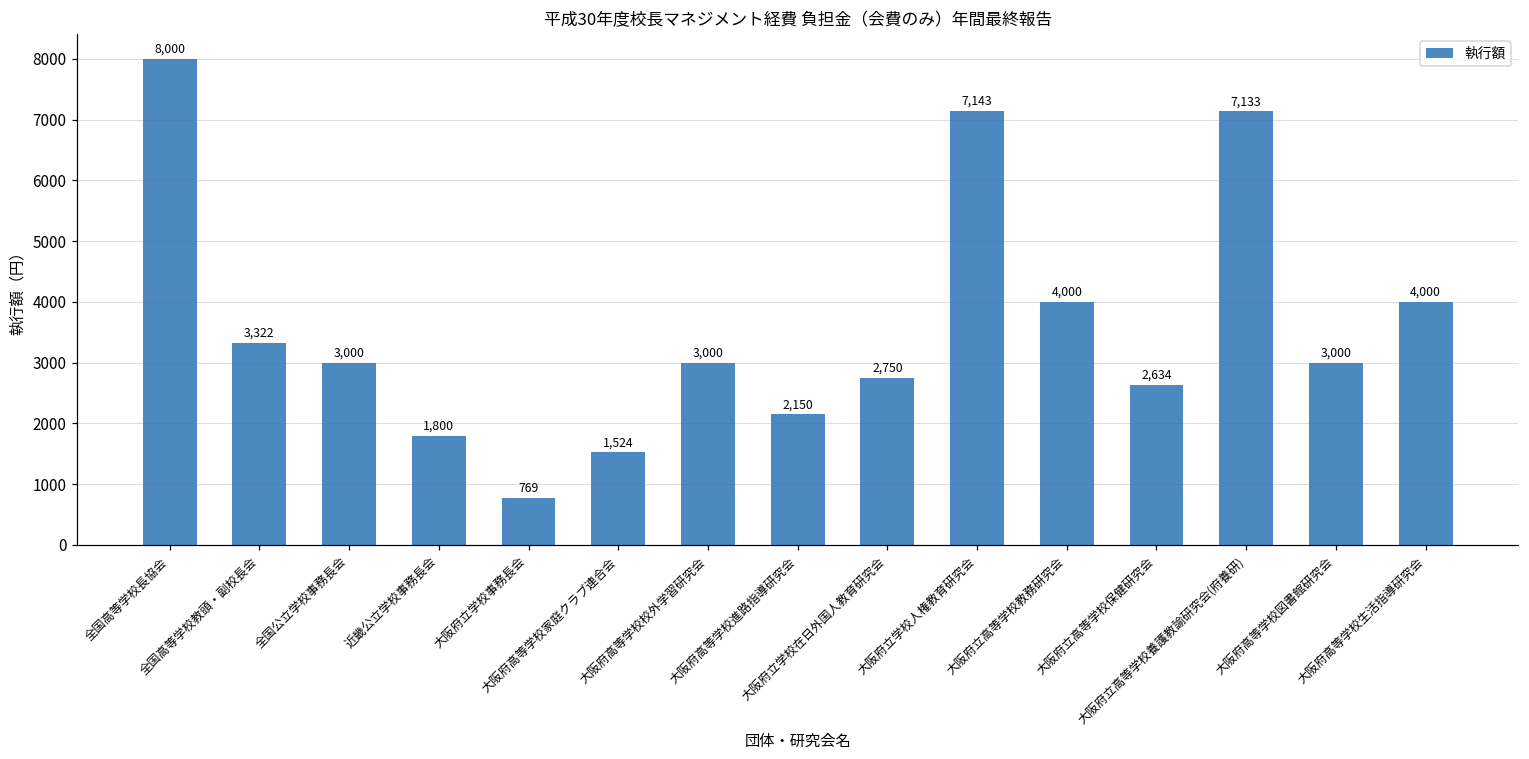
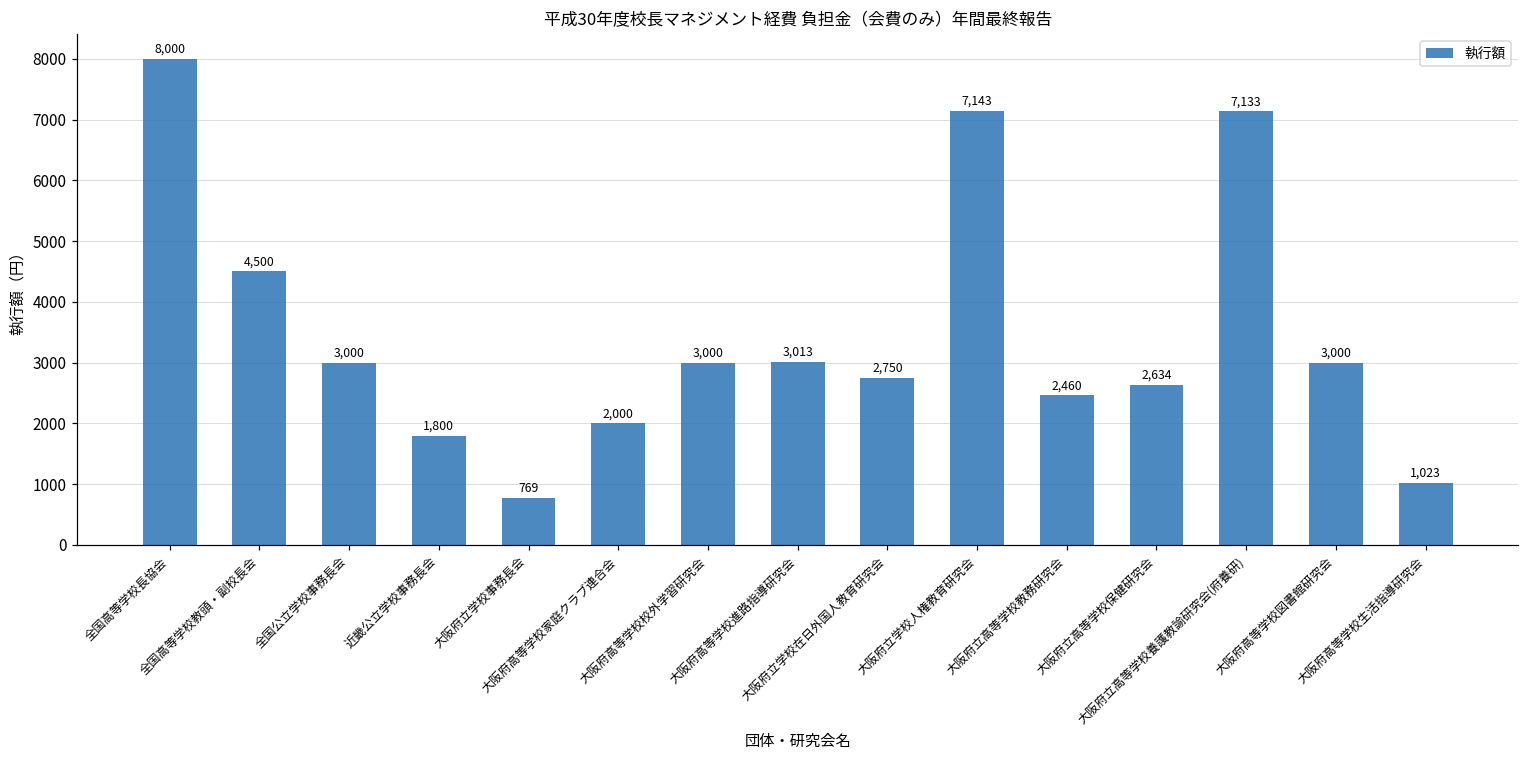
  {
    "全国高等学校長協会": "8,000",
-   "全国高等学校教頭・副校長会": "3,322",
+   "全国高等学校教頭・副校長会": "4,500",
    "全国公立学校事務長会": "3,000",
    "近畿公立学校事務長会": "1,800",
    "大阪府立学校事務長会": "769",
-   "大阪府高等学校家庭クラブ連合会": "1,524",
+   "大阪府高等学校家庭クラブ連合会": "2,000",
    "大阪府高等学校校外学習研究会": "3,000",
-   "大阪府高等学校進路指導研究会": "2,150",
+   "大阪府高等学校進路指導研究会": "3,013",
    "大阪府立学校在日外国人教育研究会": "2,750",
    "大阪府立学校人権教育研究会": "7,143",
-   "大阪府立高等学校教務研究会": "4,000",
+   "大阪府立高等学校教務研究会": "2,460",
    "大阪府立高等学校保健研究会": "2,634",
    "大阪府立高等学校養護教諭研究会(府養研)": "7,133",
    "大阪府高等学校図書館研究会": "3,000",
-   "大阪府高等学校生活指導研究会": "4,000"
+   "大阪府高等学校生活指導研究会": "1,023"
  }
